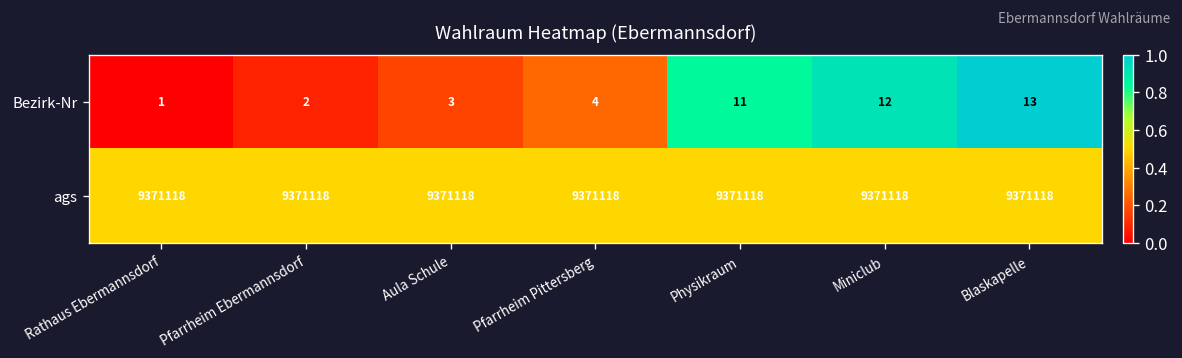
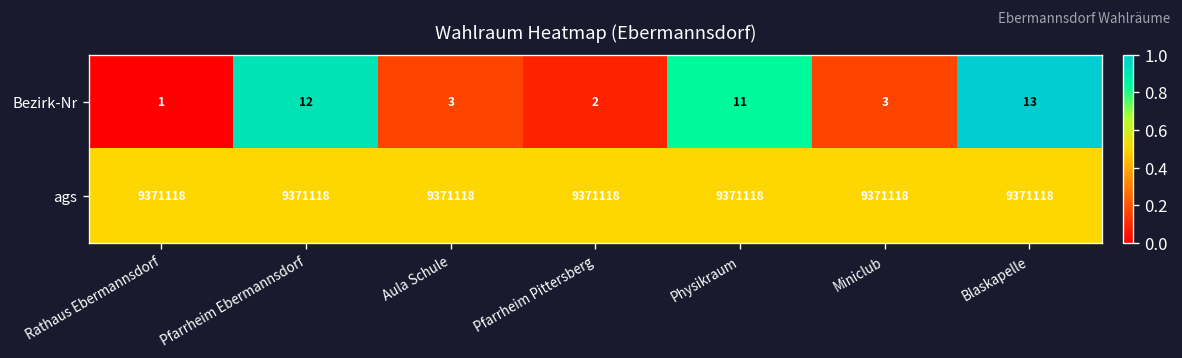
  {
    "Bezirk-Nr": {
      "Rathaus Ebermannsdorf": 1,
-     "Pfarrheim Ebermannsdorf": 2,
+     "Pfarrheim Ebermannsdorf": 12,
      "Aula Schule": 3,
-     "Pfarrheim Pittersberg": 4,
+     "Pfarrheim Pittersberg": 2,
      "Physikraum": 11,
-     "Miniclub": 12,
+     "Miniclub": 3,
      "Blaskapelle": 13
    },
    "ags": {
      "Rathaus Ebermannsdorf": 9371118,
      "Pfarrheim Ebermannsdorf": 9371118,
      "Aula Schule": 9371118,
      "Pfarrheim Pittersberg": 9371118,
      "Physikraum": 9371118,
      "Miniclub": 9371118,
      "Blaskapelle": 9371118
    }
  }
